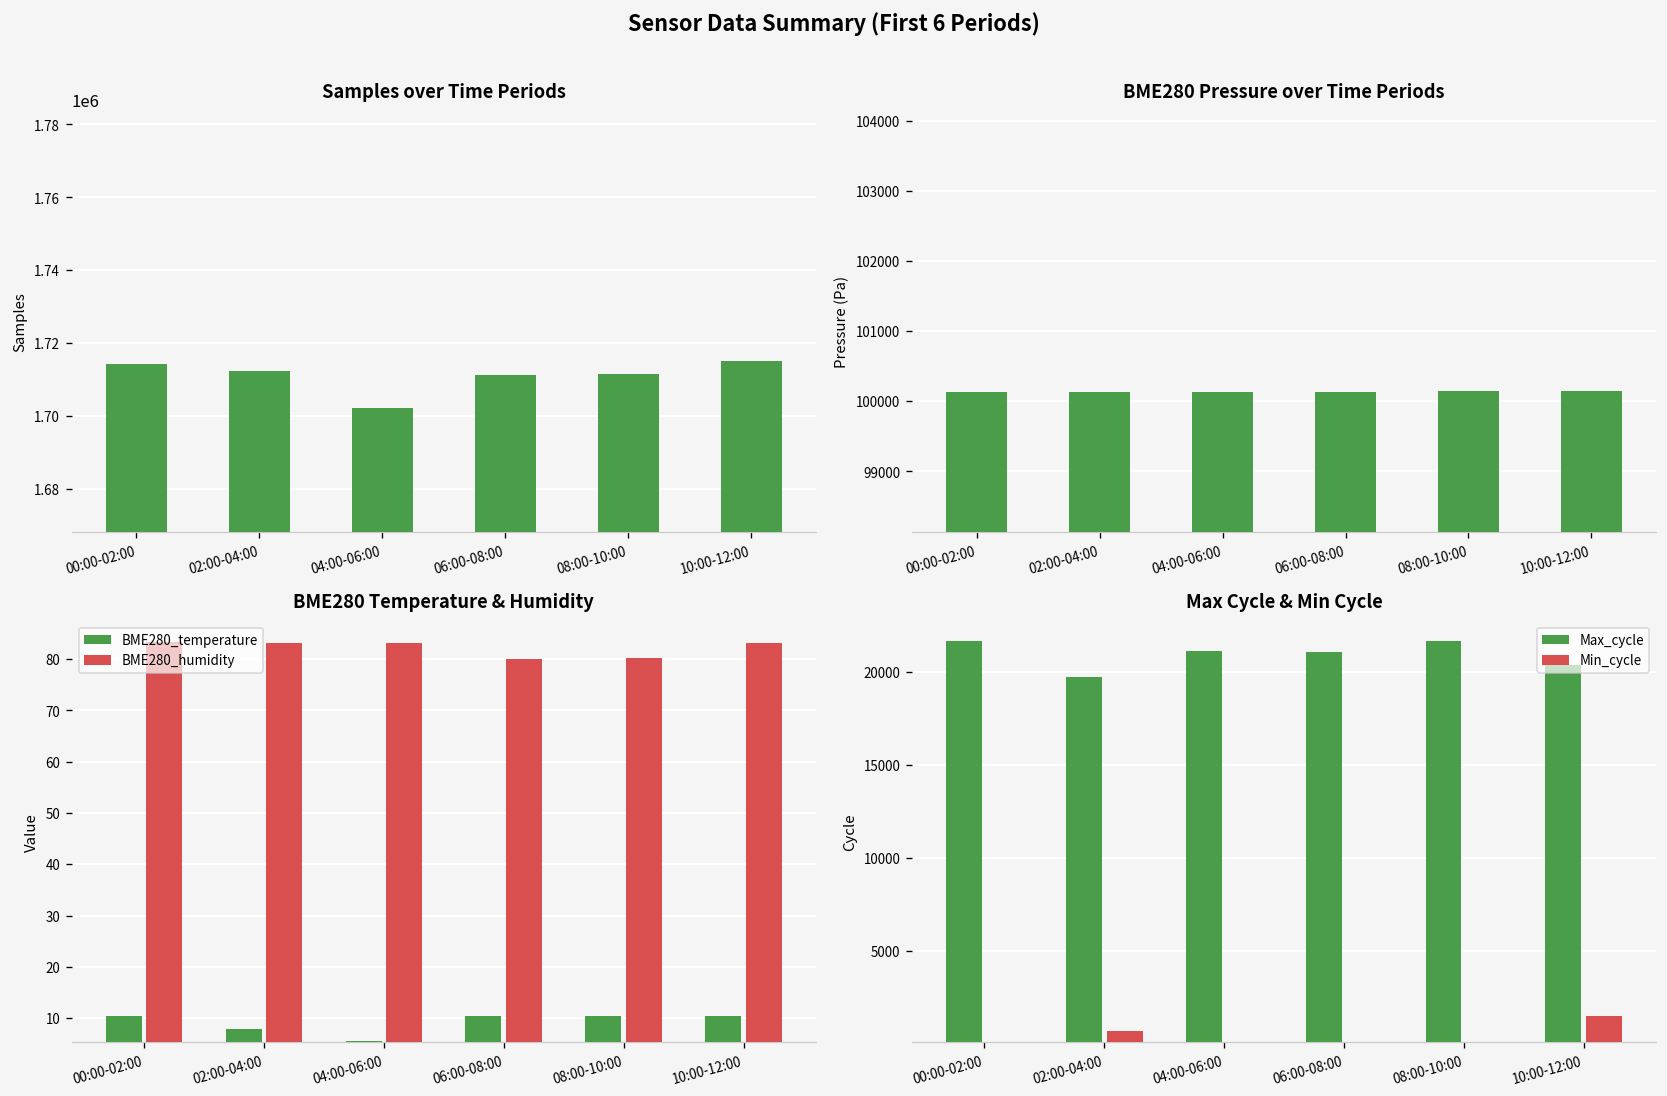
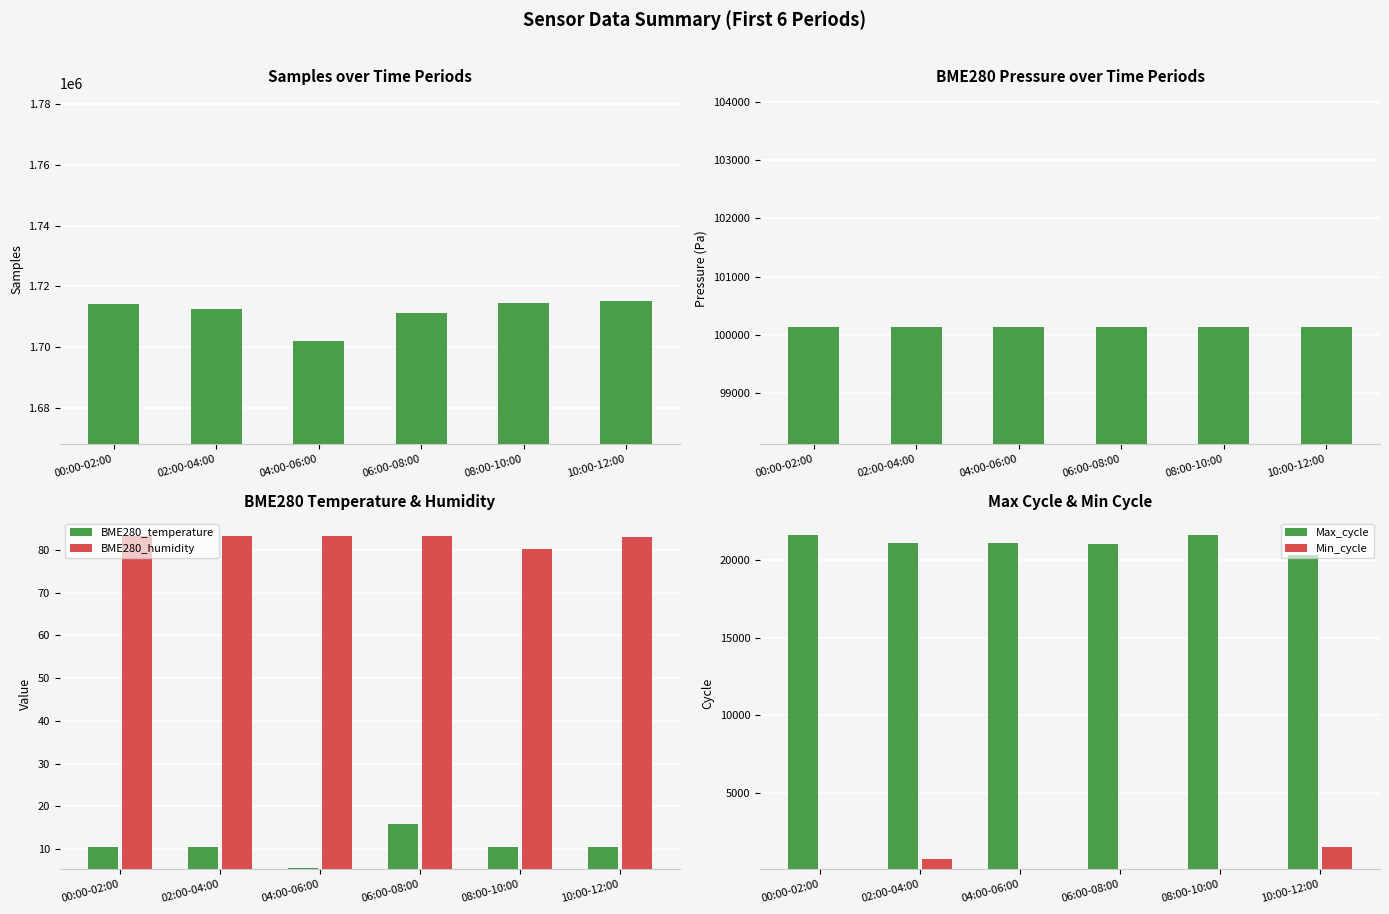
  {
    "Samples over Time Periods": {
      "00:00-02:00": 1714000,
      "02:00-04:00": 1712000,
      "04:00-06:00": 1702000,
      "06:00-08:00": 1711000,
-     "08:00-10:00": 1711000,
+     "08:00-10:00": 1715000,
      "10:00-12:00": 1715000
    },
    "BME280 Pressure over Time Periods": {
      "00:00-02:00": 100100,
      "02:00-04:00": 100100,
      "04:00-06:00": 100100,
      "06:00-08:00": 100100,
      "08:00-10:00": 100100,
      "10:00-12:00": 100100
    },
    "BME280 Temperature & Humidity": {
      "BME280_temperature": {
        "00:00-02:00": 10,
-       "02:00-04:00": 8,
+       "02:00-04:00": 10,
        "04:00-06:00": 6,
-       "06:00-08:00": 10,
+       "06:00-08:00": 16,
        "08:00-10:00": 10,
        "10:00-12:00": 10
      },
      "BME280_humidity": {
        "02:00-04:00": 83,
        "04:00-06:00": 83,
-       "06:00-08:00": 80,
+       "06:00-08:00": 83,
        "08:00-10:00": 80,
        "10:00-12:00": 83
      }
    },
    "Max Cycle & Min Cycle": {
      "Max_cycle": {
        "00:00-02:00": 21600,
-       "02:00-04:00": 19700,
+       "02:00-04:00": 21100,
        "04:00-06:00": 21100,
        "06:00-08:00": 21100,
        "08:00-10:00": 21600
      },
      "Min_cycle": {
        "02:00-04:00": 700,
        "10:00-12:00": 1500
      }
    }
  }
